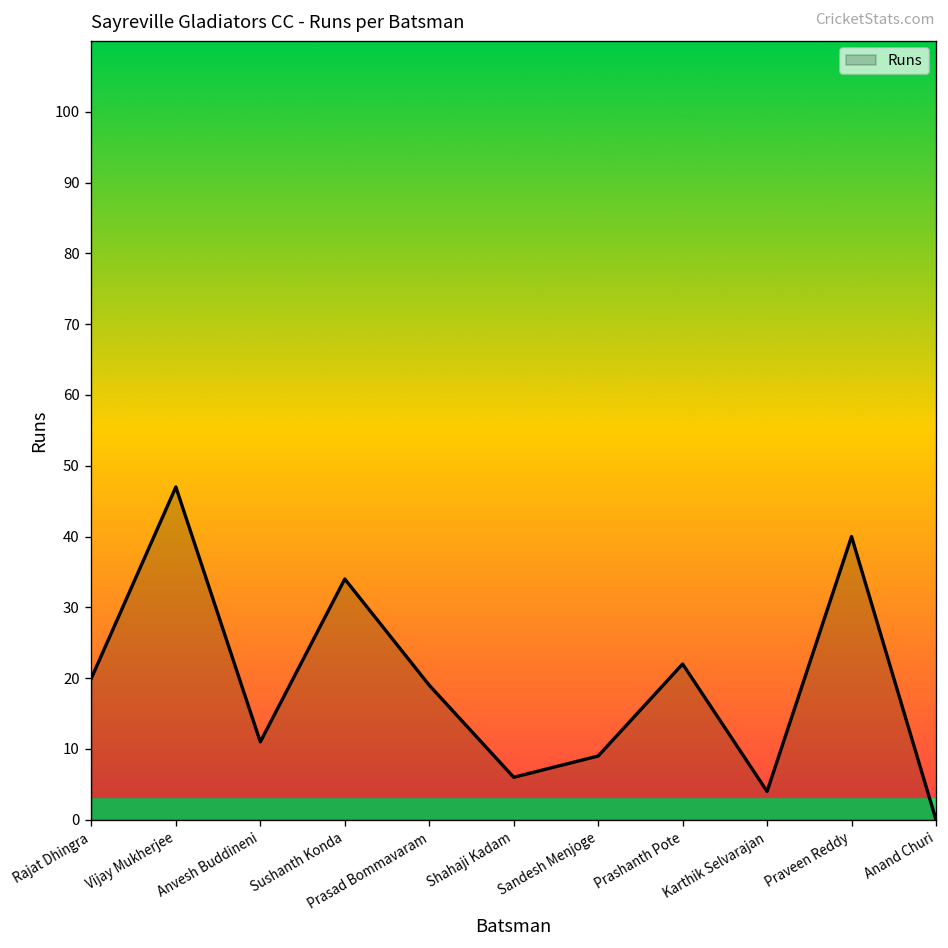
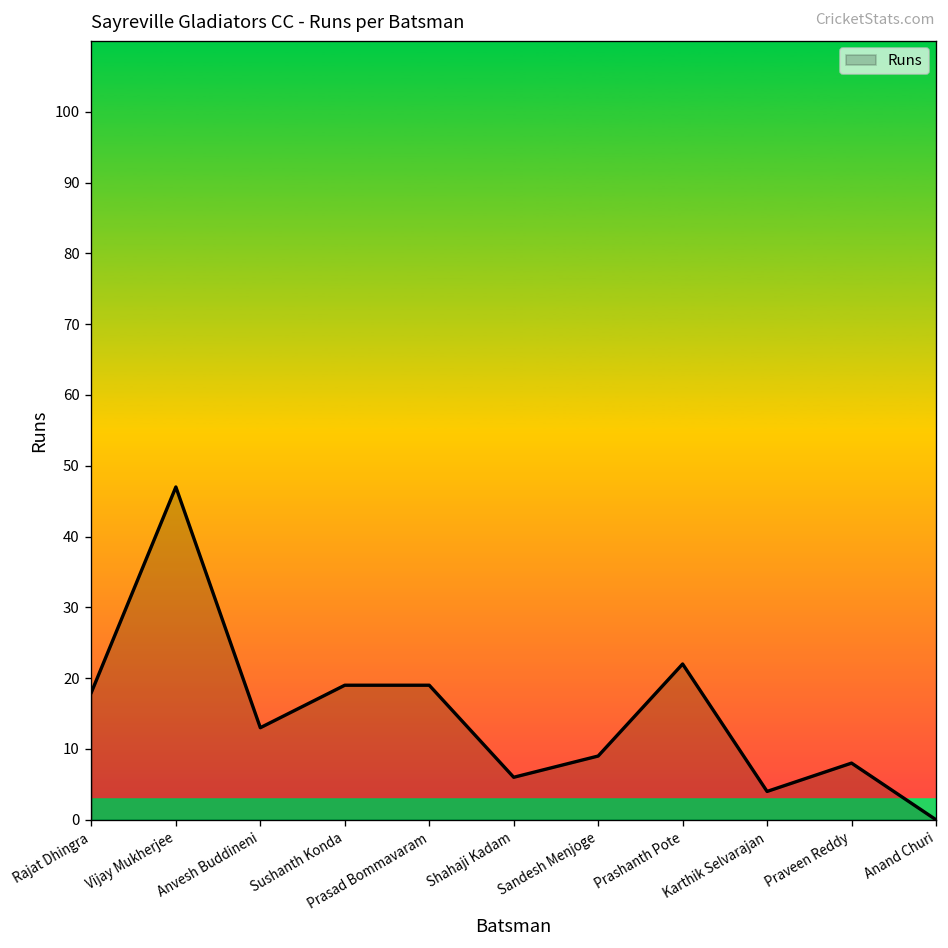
  {
-   "Rajat Dhingra": 20,
+   "Rajat Dhingra": 18,
    "Vijay Mukherjee": 47,
-   "Anvesh Buddineni": 11,
-   "Sushanth Konda": 34,
+   "Anvesh Buddineni": 13,
+   "Sushanth Konda": 19,
    "Prasad Bommavaram": 19,
    "Shahaji Kadam": 6,
    "Sandesh Menjoge": 9,
    "Prashanth Pote": 22,
    "Karthik Selvarajan": 4,
-   "Praveen Reddy": 40
+   "Praveen Reddy": 8
  }
